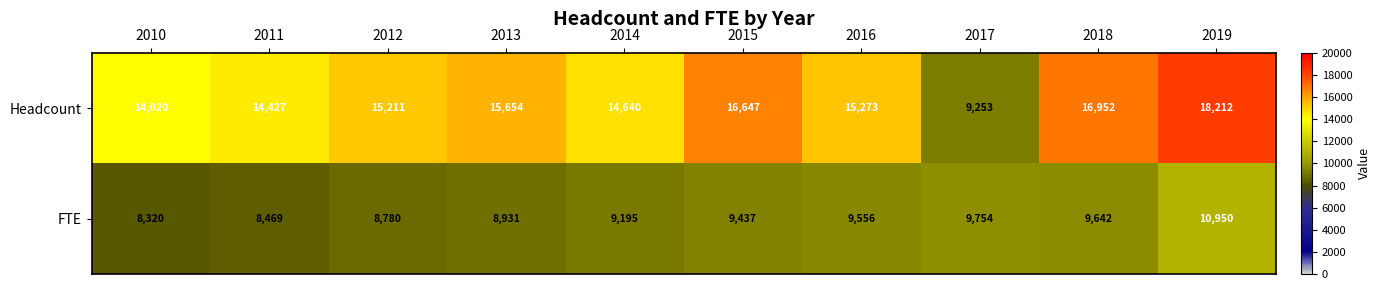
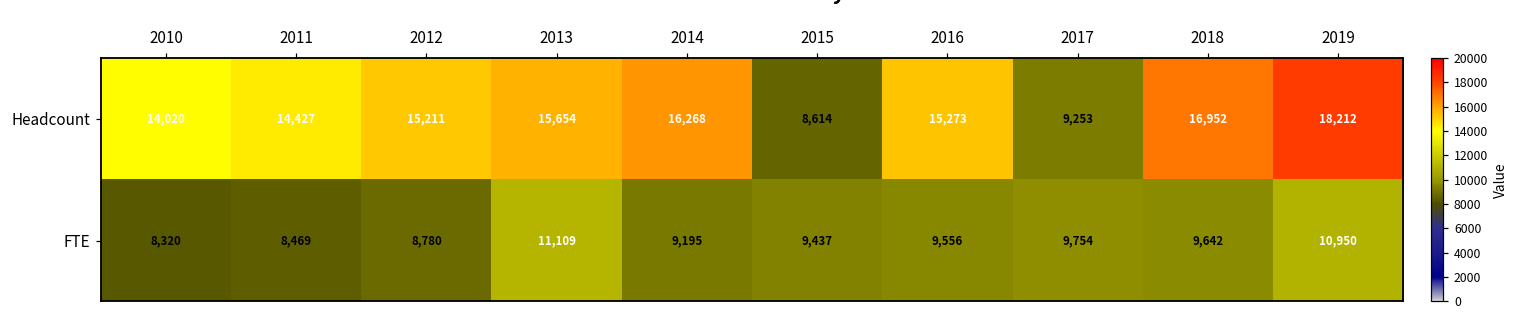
  {
    "Headcount": {
      "2010": "14,020",
      "2011": "14,427",
      "2012": "15,211",
      "2013": "15,654",
-     "2014": "14,640",
-     "2015": "16,647",
+     "2014": "16,268",
+     "2015": "8,614",
      "2016": "15,273",
      "2017": "9,253",
      "2018": "16,952",
      "2019": "18,212"
    },
    "FTE": {
      "2010": "8,320",
      "2011": "8,469",
      "2012": "8,780",
-     "2013": "8,931",
+     "2013": "11,109",
      "2014": "9,195",
      "2015": "9,437",
      "2016": "9,556",
      "2017": "9,754",
      "2018": "9,642",
      "2019": "10,950"
    }
  }
